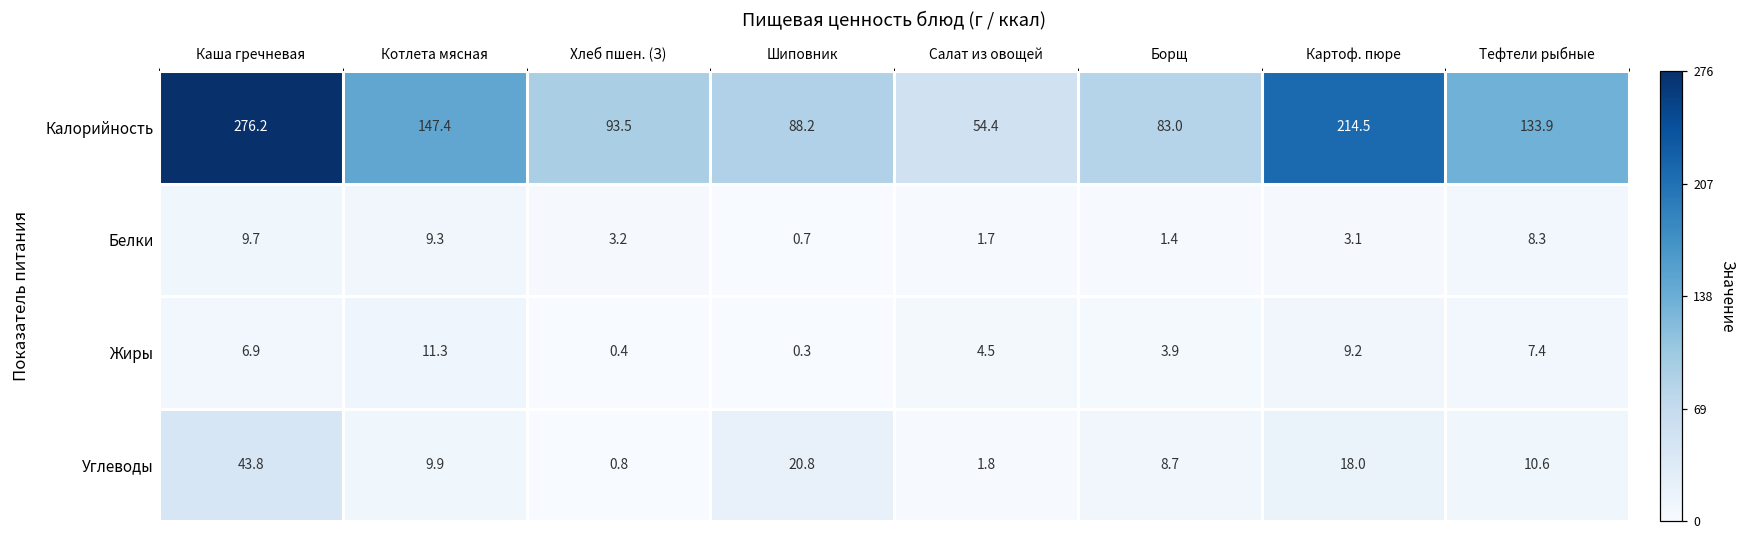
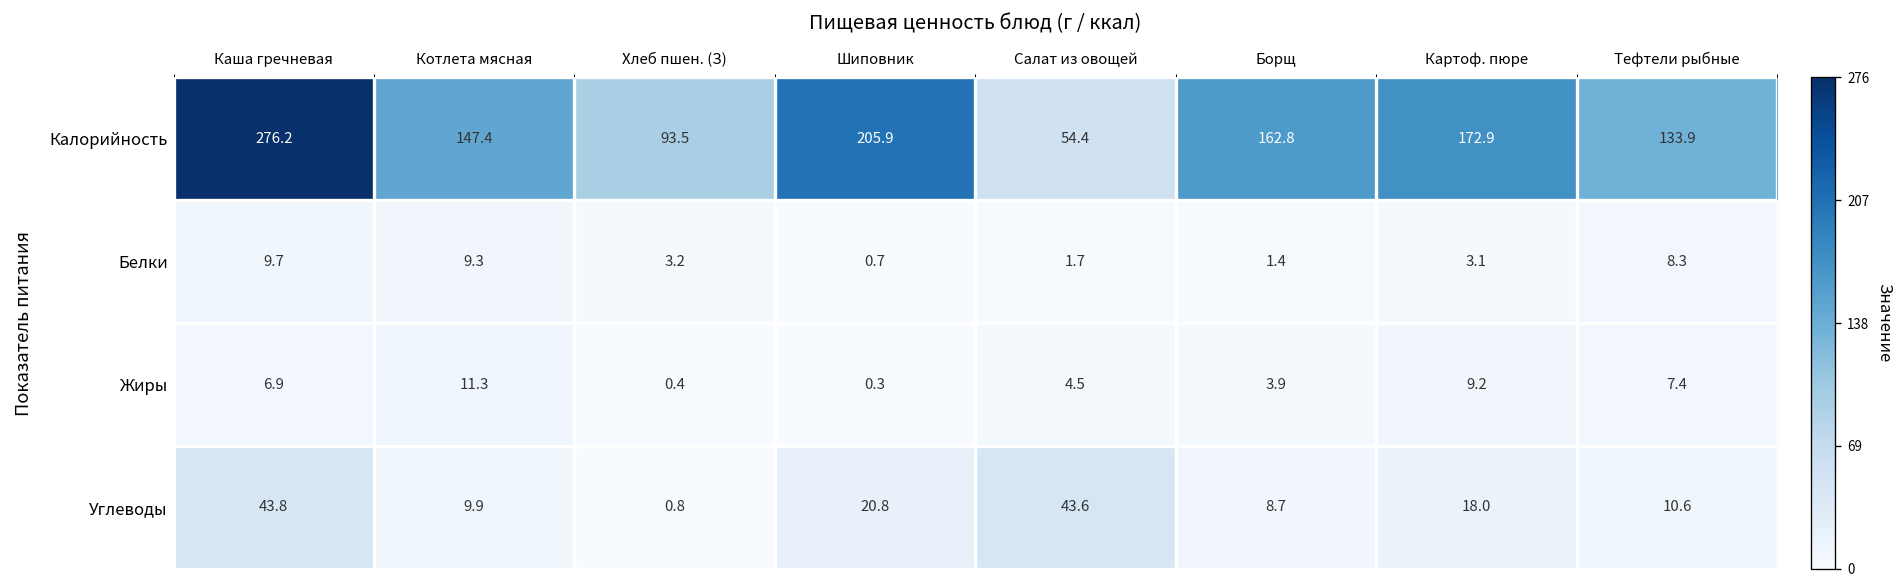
  {
    "Калорийность": {
      "Каша гречневая": 276.2,
      "Котлета мясная": 147.4,
      "Хлеб пшен. (З)": 93.5,
-     "Шиповник": 88.2,
+     "Шиповник": 205.9,
      "Салат из овощей": 54.4,
-     "Борщ": 83.0,
-     "Картоф. пюре": 214.5,
+     "Борщ": 162.8,
+     "Картоф. пюре": 172.9,
      "Тефтели рыбные": 133.9
    },
    "Белки": {
      "Каша гречневая": 9.7,
      "Котлета мясная": 9.3,
      "Хлеб пшен. (З)": 3.2,
      "Шиповник": 0.7,
      "Салат из овощей": 1.7,
      "Борщ": 1.4,
      "Картоф. пюре": 3.1,
      "Тефтели рыбные": 8.3
    },
    "Жиры": {
      "Каша гречневая": 6.9,
      "Котлета мясная": 11.3,
      "Хлеб пшен. (З)": 0.4,
      "Шиповник": 0.3,
      "Салат из овощей": 4.5,
      "Борщ": 3.9,
      "Картоф. пюре": 9.2,
      "Тефтели рыбные": 7.4
    },
    "Углеводы": {
      "Каша гречневая": 43.8,
      "Котлета мясная": 9.9,
      "Хлеб пшен. (З)": 0.8,
      "Шиповник": 20.8,
-     "Салат из овощей": 1.8,
+     "Салат из овощей": 43.6,
      "Борщ": 8.7,
      "Картоф. пюре": 18.0,
      "Тефтели рыбные": 10.6
    }
  }
